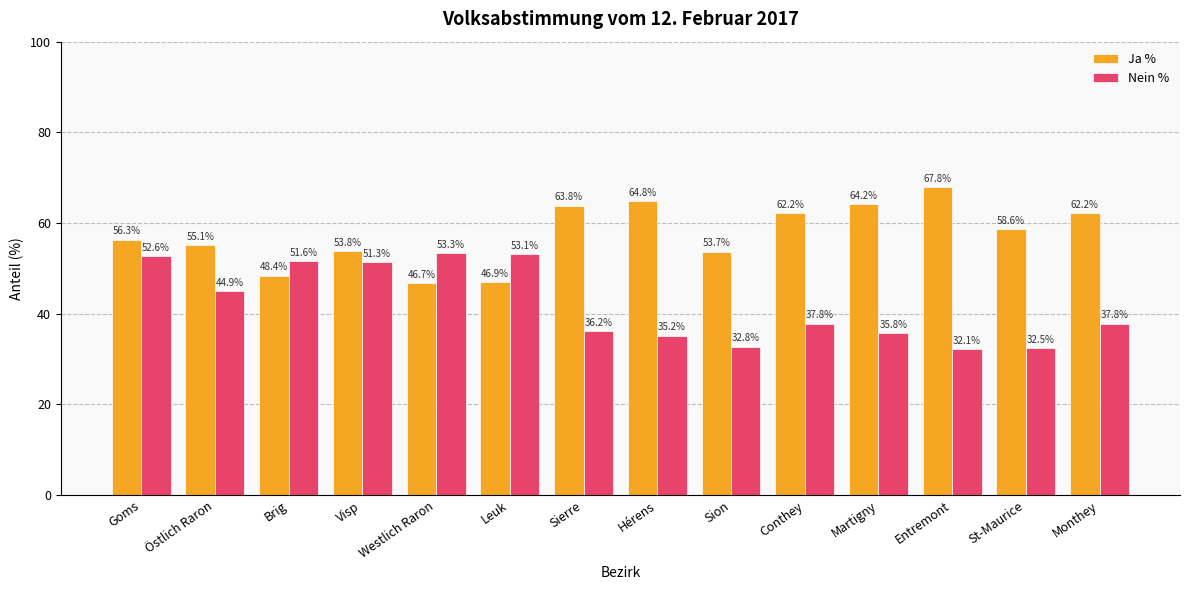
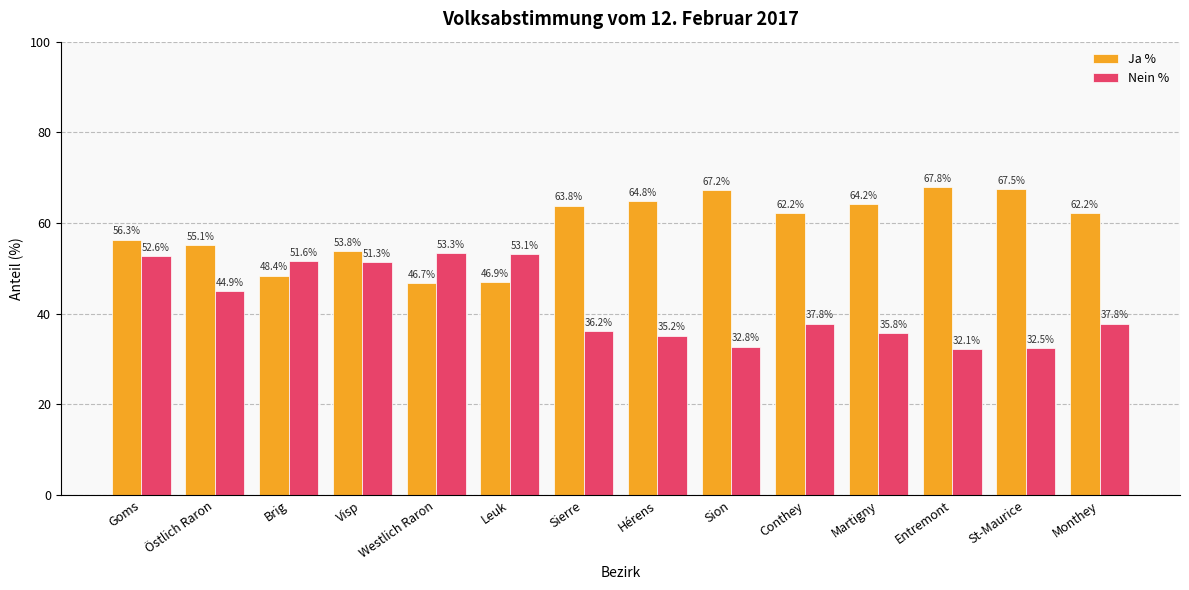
  {
    "Ja %": {
      "Goms": "56.3%",
      "Östlich Raron": "55.1%",
      "Brig": "48.4%",
      "Visp": "53.8%",
      "Westlich Raron": "46.7%",
      "Leuk": "46.9%",
      "Sierre": "63.8%",
      "Hérens": "64.8%",
-     "Sion": "53.7%",
+     "Sion": "67.2%",
      "Conthey": "62.2%",
      "Martigny": "64.2%",
      "Entremont": "67.8%",
-     "St-Maurice": "58.6%",
+     "St-Maurice": "67.5%",
      "Monthey": "62.2%"
    },
    "Nein %": {
      "Goms": "52.6%",
      "Östlich Raron": "44.9%",
      "Brig": "51.6%",
      "Visp": "51.3%",
      "Westlich Raron": "53.3%",
      "Leuk": "53.1%",
      "Sierre": "36.2%",
      "Hérens": "35.2%",
      "Sion": "32.8%",
      "Conthey": "37.8%",
      "Martigny": "35.8%",
      "Entremont": "32.1%",
      "St-Maurice": "32.5%",
      "Monthey": "37.8%"
    }
  }
